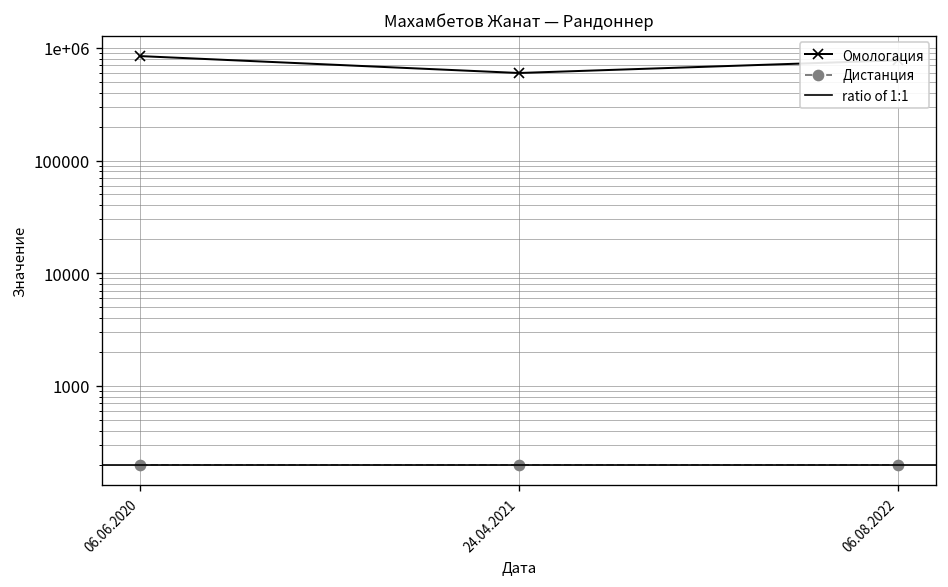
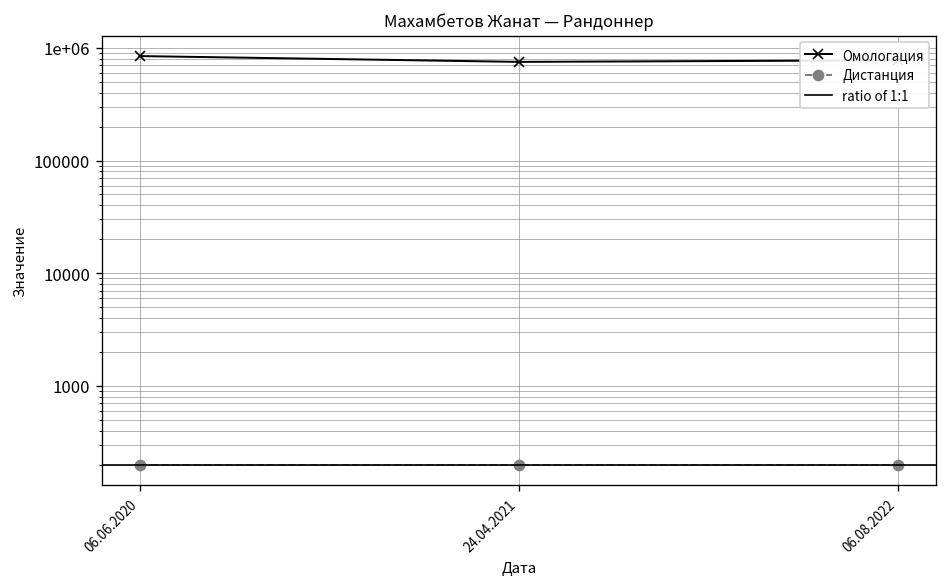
  {
    "Омологация": {
      "06.06.2020": 800000,
-     "24.04.2021": 600000
+     "24.04.2021": 800000
    },
    "Дистанция": {
      "06.06.2020": 200,
      "24.04.2021": 200,
      "06.08.2022": 200
    }
  }
